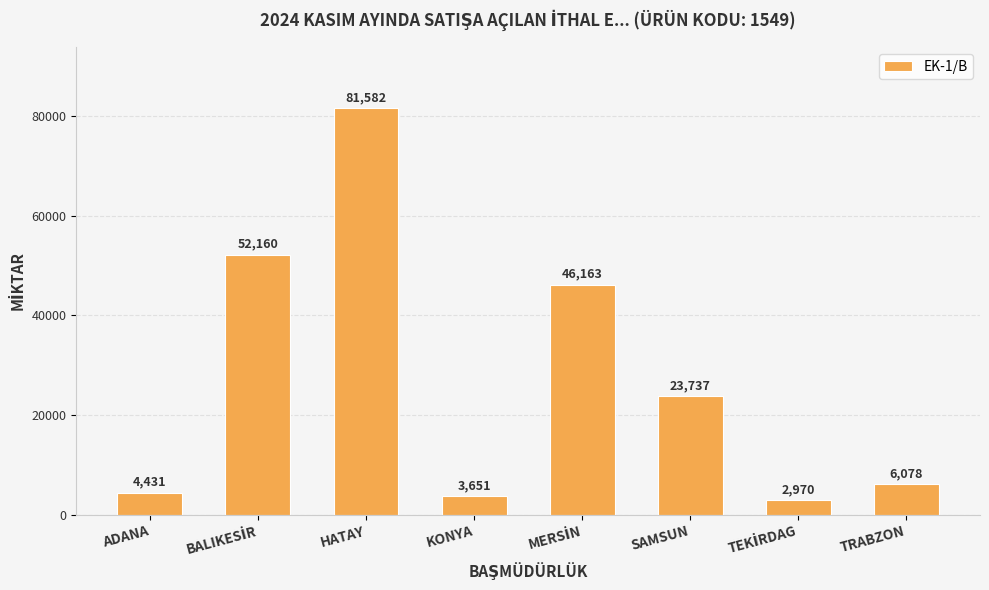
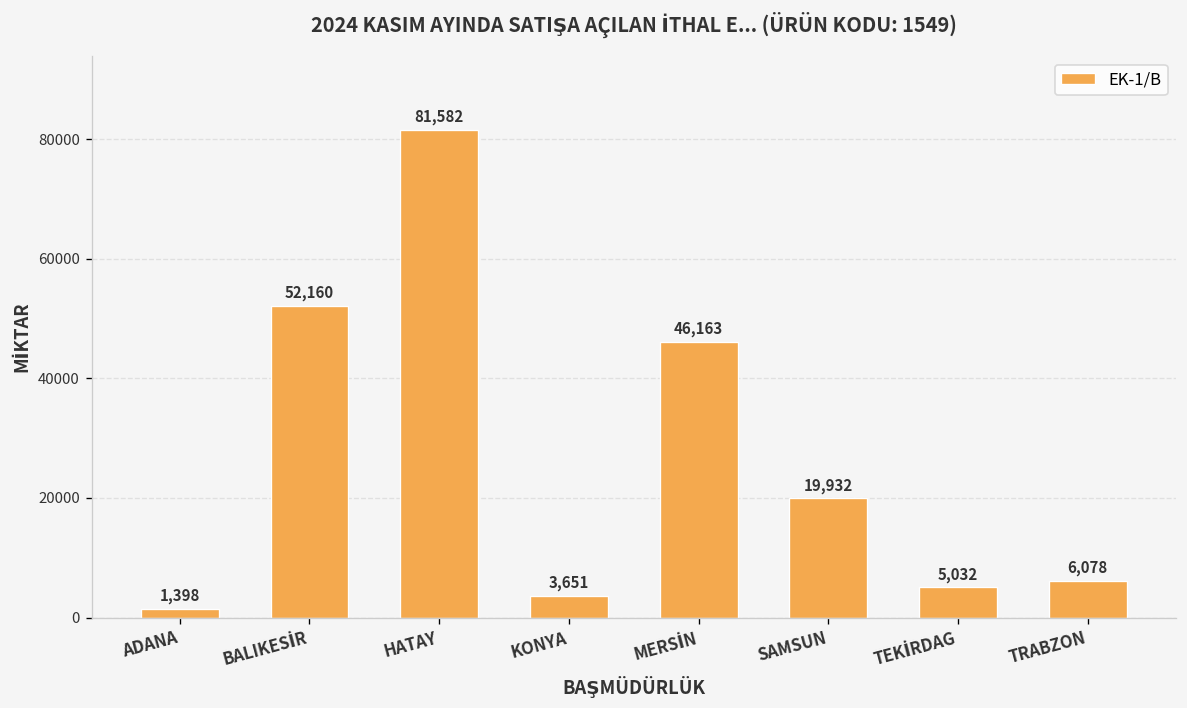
  {
-   "ADANA": "4,431",
+   "ADANA": "1,398",
    "BALIKESİR": "52,160",
    "HATAY": "81,582",
    "KONYA": "3,651",
    "MERSİN": "46,163",
-   "SAMSUN": "23,737",
-   "TEKİRDAG": "2,970",
+   "SAMSUN": "19,932",
+   "TEKİRDAG": "5,032",
    "TRABZON": "6,078"
  }
